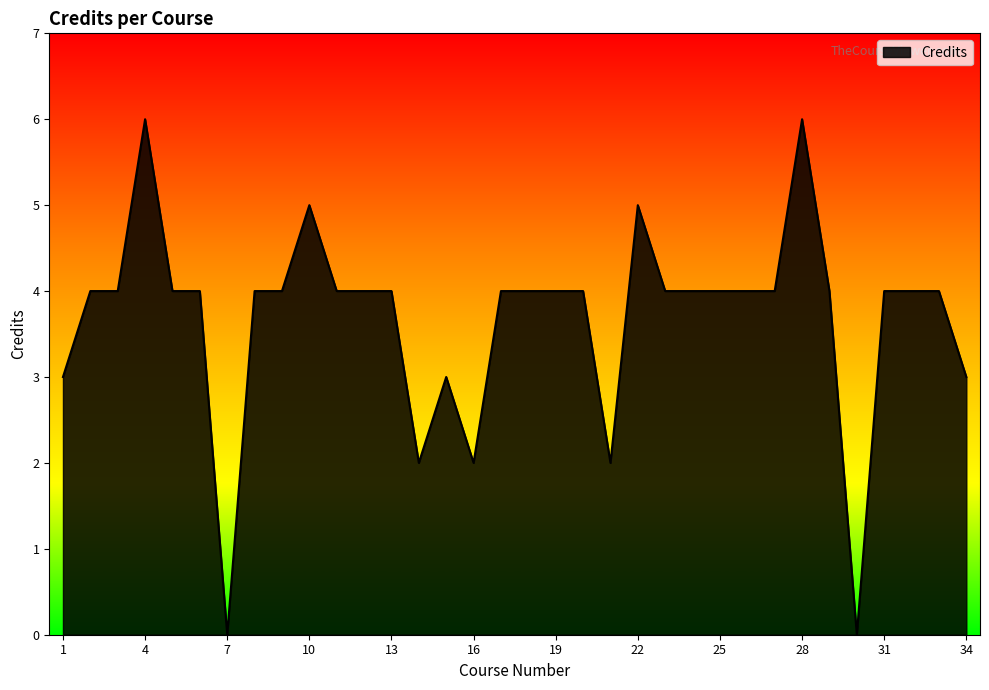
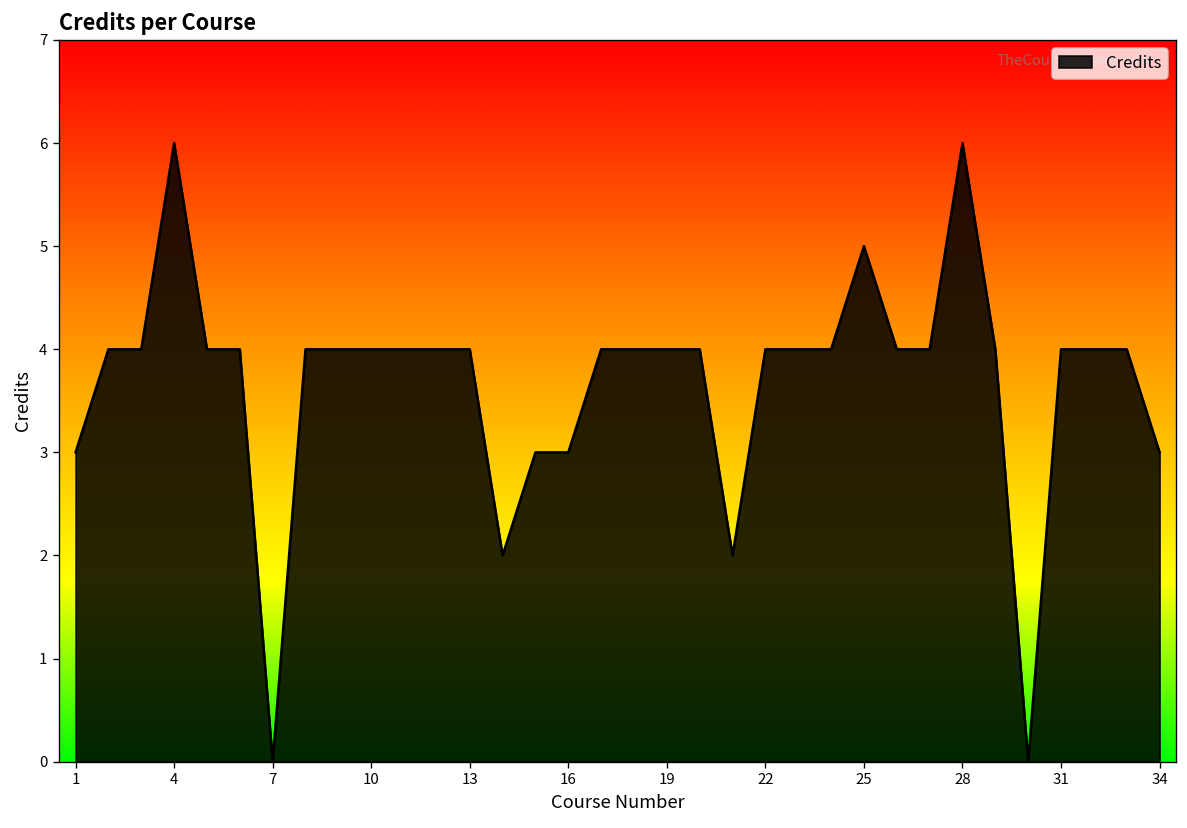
  {
    "1": 3,
    "4": 6,
    "7": 0,
-   "10": 5,
+   "10": 4,
    "13": 4,
-   "16": 2,
+   "16": 3,
    "19": 4,
-   "22": 5,
-   "25": 4,
+   "22": 4,
+   "25": 5,
    "28": 6,
    "31": 4,
    "34": 3
  }
